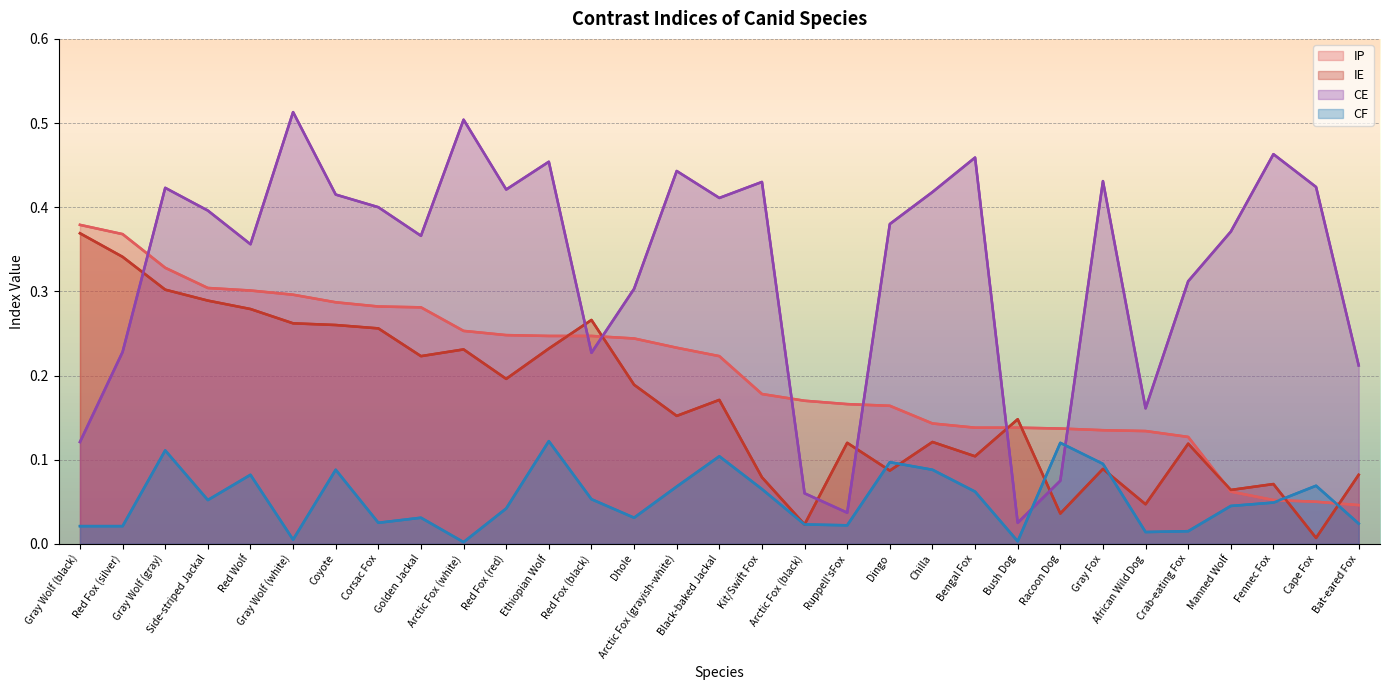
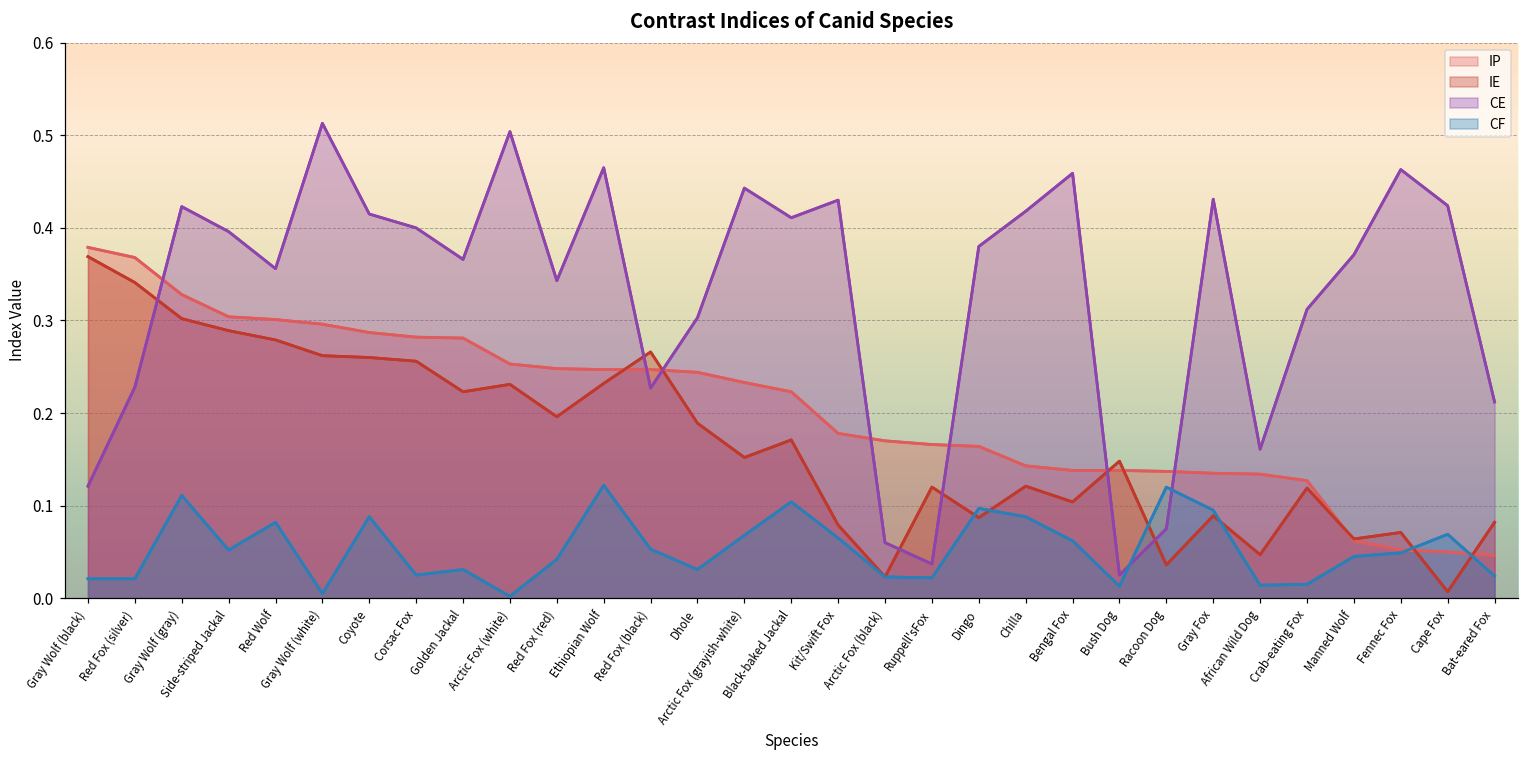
  {
    "CE": {
      "Gray Wolf (black)": 0.12,
      "Red Fox (silver)": 0.23,
      "Gray Wolf (gray)": 0.42,
      "Side-striped Jackal": 0.40,
      "Red Wolf": 0.36,
      "Gray Wolf (white)": 0.51,
      "Coyote": 0.42,
      "Corsac Fox": 0.40,
      "Golden Jackal": 0.37,
      "Arctic Fox (white)": 0.50,
-     "Red Fox (red)": 0.42,
-     "Ethiopian Wolf": 0.45,
+     "Red Fox (red)": 0.34,
+     "Ethiopian Wolf": 0.47,
      "Red Fox (black)": 0.23,
      "Dhole": 0.30,
      "Arctic Fox (grayish-white)": 0.44,
      "Black-baked Jackal": 0.41,
      "Kit/Swift Fox": 0.43,
      "Arctic Fox (black)": 0.06,
      "Ruppell'sFox": 0.04,
      "Dingo": 0.38,
      "Chilla": 0.42,
      "Bengal Fox": 0.46,
      "Bush Dog": 0.03,
      "Racoon Dog": 0.08,
      "Gray Fox": 0.43,
      "African Wild Dog": 0.16,
      "Crab-eating Fox": 0.31,
      "Manned Wolf": 0.37,
      "Fennec Fox": 0.46,
      "Cape Fox": 0.42,
      "Bat-eared Fox": 0.21
    },
    "CF": {
      "Gray Wolf (black)": 0.02,
      "Red Fox (silver)": 0.02,
      "Gray Wolf (gray)": 0.11,
      "Side-striped Jackal": 0.05,
      "Red Wolf": 0.08,
      "Gray Wolf (white)": 0.01,
      "Coyote": 0.09,
      "Corsac Fox": 0.03,
      "Golden Jackal": 0.03,
      "Arctic Fox (white)": 0.00,
      "Red Fox (red)": 0.04,
      "Ethiopian Wolf": 0.12,
      "Red Fox (black)": 0.05,
      "Dhole": 0.03,
      "Arctic Fox (grayish-white)": 0.07,
      "Black-baked Jackal": 0.10,
      "Kit/Swift Fox": 0.07,
      "Ruppell'sFox": 0.02,
      "Dingo": 0.10,
      "Chilla": 0.09,
      "Bengal Fox": 0.06,
-     "Bush Dog": 0.00,
+     "Bush Dog": 0.01,
      "Racoon Dog": 0.12,
      "Gray Fox": 0.10,
      "African Wild Dog": 0.01,
      "Crab-eating Fox": 0.02,
      "Manned Wolf": 0.05,
      "Cape Fox": 0.07,
      "Bat-eared Fox": 0.02
    }
  }
